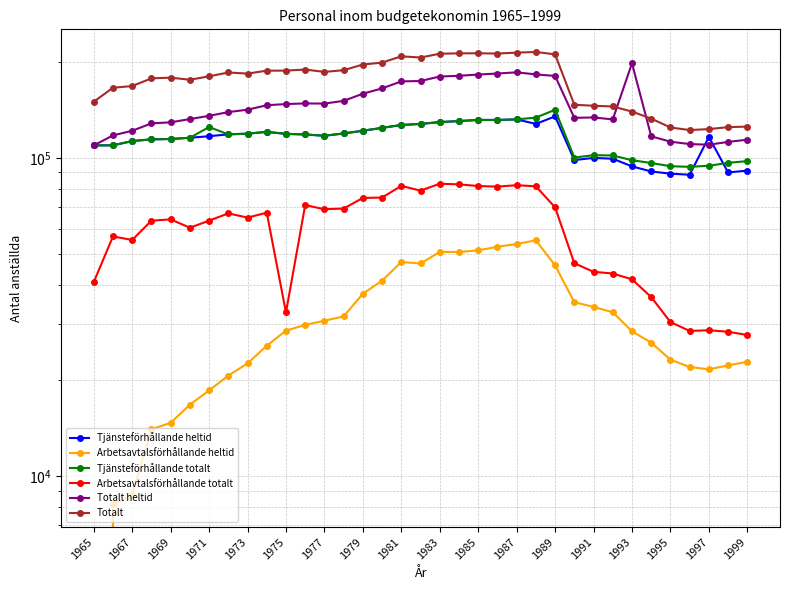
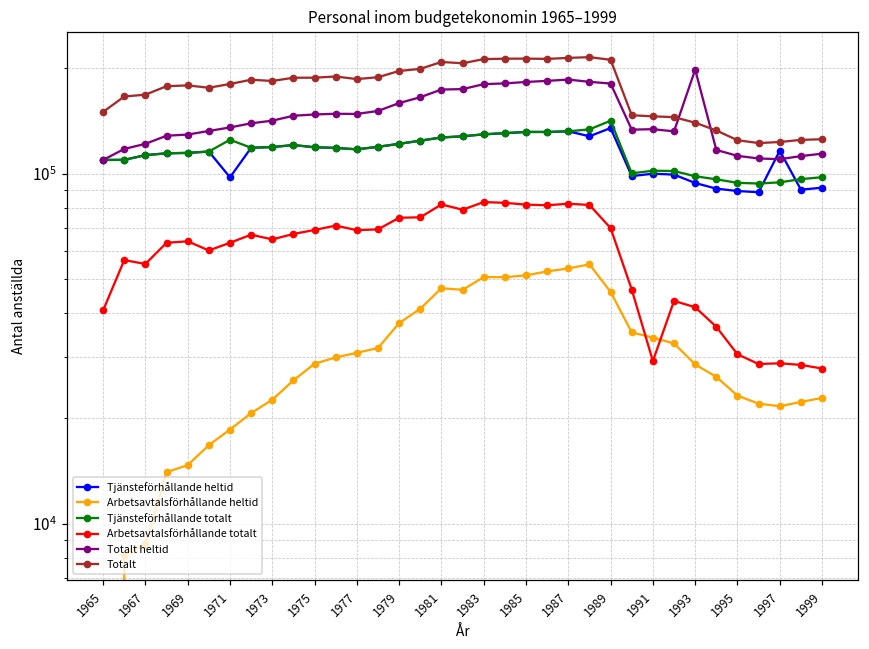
  {
    "Tjänsteförhållande heltid": {
-     "1971": 117000,
+     "1971": 98000,
      "1989": 135000,
      "1991": 100000,
      "1993": 94000,
      "1995": 89000,
      "1997": 116000,
      "1999": 91000
    },
    "Arbetsavtalsförhållande heltid": {
      "1969": 15000,
      "1971": 19000,
      "1973": 23000,
      "1975": 29000,
      "1977": 31000,
      "1979": 37000,
      "1981": 47000,
      "1983": 51000,
      "1985": 51000,
      "1987": 54000,
      "1989": 46000,
      "1991": 34000,
      "1993": 29000,
      "1995": 23000,
      "1997": 22000,
      "1999": 23000
    },
    "Tjänsteförhållande totalt": {
      "1971": 125000,
      "1989": 140000,
      "1991": 102000,
      "1993": 98000,
      "1995": 94000,
      "1997": 94000,
      "1999": 98000
    },
    "Arbetsavtalsförhållande totalt": {
      "1965": 41000,
      "1967": 55000,
      "1969": 64000,
      "1971": 63000,
      "1973": 65000,
-     "1975": 33000,
+     "1975": 69000,
      "1977": 69000,
      "1979": 75000,
      "1981": 82000,
      "1983": 83000,
      "1985": 82000,
      "1987": 82000,
      "1989": 70000,
-     "1991": 44000,
+     "1991": 29000,
      "1993": 42000,
      "1995": 30000,
      "1997": 29000,
      "1999": 28000
    },
    "Totalt heltid": {
      "1967": 122000,
      "1969": 129000,
      "1971": 136000,
      "1973": 140000,
      "1975": 150000,
      "1977": 150000,
      "1979": 160000,
      "1981": 170000,
      "1983": 180000,
      "1985": 180000,
      "1987": 190000,
      "1989": 180000,
      "1991": 134000,
      "1993": 200000,
      "1995": 112000,
      "1997": 110000,
      "1999": 114000
    },
    "Totalt": {
      "1965": 150000,
      "1967": 170000,
      "1969": 180000,
      "1971": 180000,
      "1973": 180000,
      "1975": 190000,
      "1977": 190000,
      "1979": 200000,
      "1981": 210000,
      "1983": 210000,
      "1985": 210000,
      "1987": 210000,
      "1989": 210000,
      "1991": 150000,
      "1993": 140000,
      "1995": 125000,
      "1997": 123000,
      "1999": 125000
    }
  }
